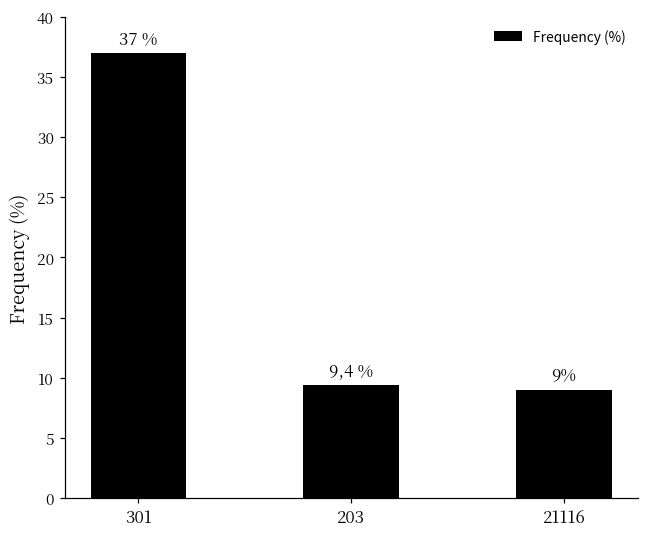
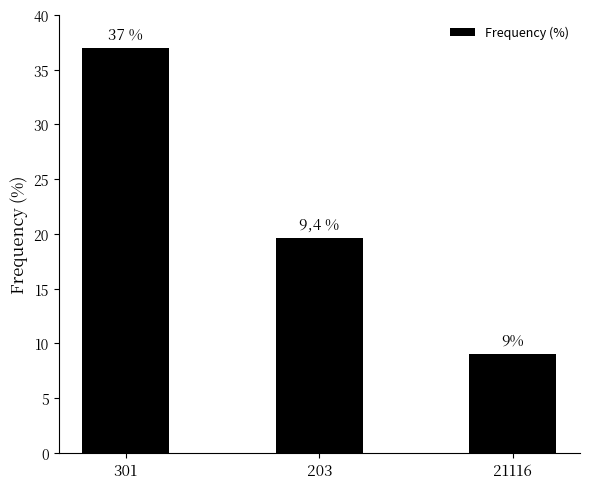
  {
-   "203": 9.4
+   "203": 19.6
  }
